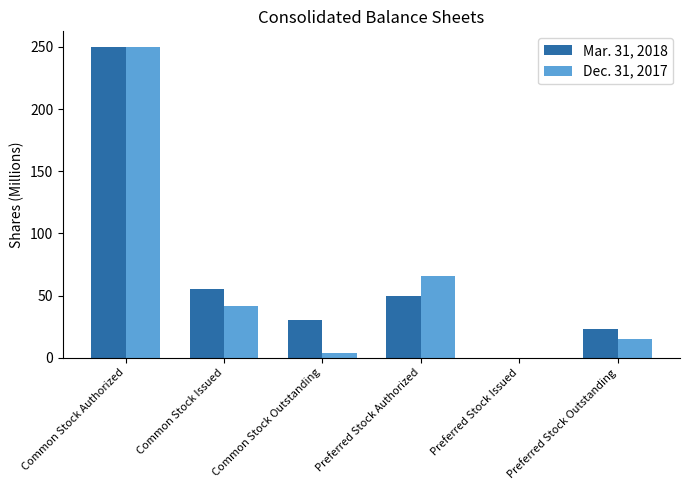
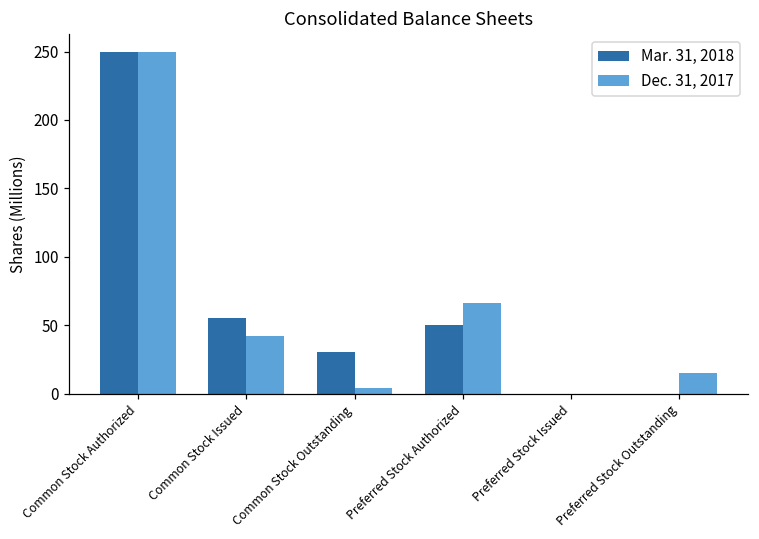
  {
    "Mar. 31, 2018": {
      "Common Stock Authorized": 250,
      "Common Stock Issued": 55,
      "Common Stock Outstanding": 30,
      "Preferred Stock Authorized": 50,
      "Preferred Stock Issued": 0,
-     "Preferred Stock Outstanding": 23
+     "Preferred Stock Outstanding": 0
    },
    "Dec. 31, 2017": {
      "Common Stock Authorized": 250,
      "Common Stock Issued": 42,
      "Common Stock Outstanding": 4,
      "Preferred Stock Authorized": 66,
      "Preferred Stock Issued": 0,
      "Preferred Stock Outstanding": 15
    }
  }
